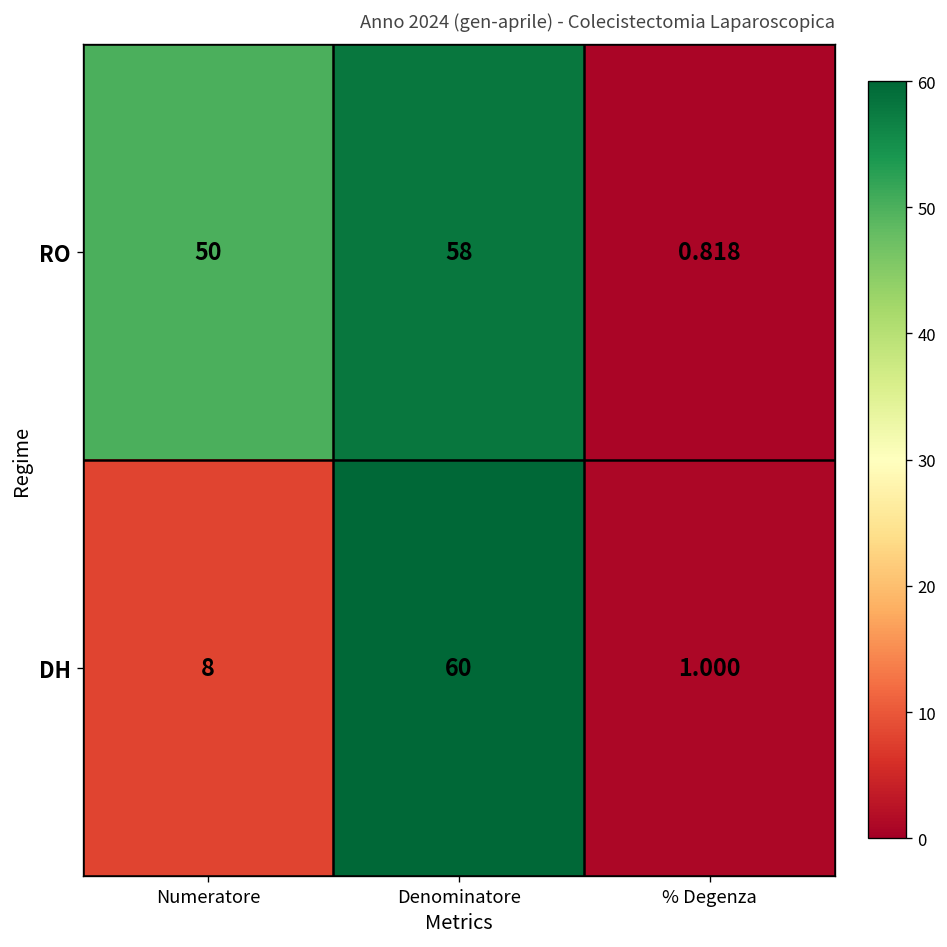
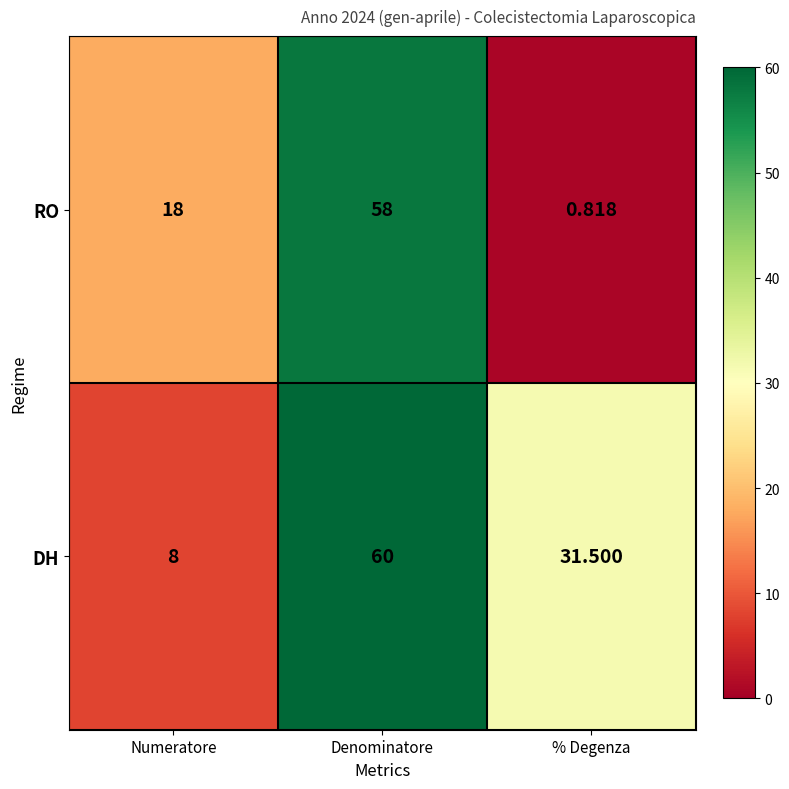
  {
    "RO": {
-     "Numeratore": 50,
+     "Numeratore": 18,
      "Denominatore": 58,
      "% Degenza": 0.818
    },
    "DH": {
      "Numeratore": 8,
      "Denominatore": 60,
-     "% Degenza": 1.000
+     "% Degenza": 31.500
    }
  }
